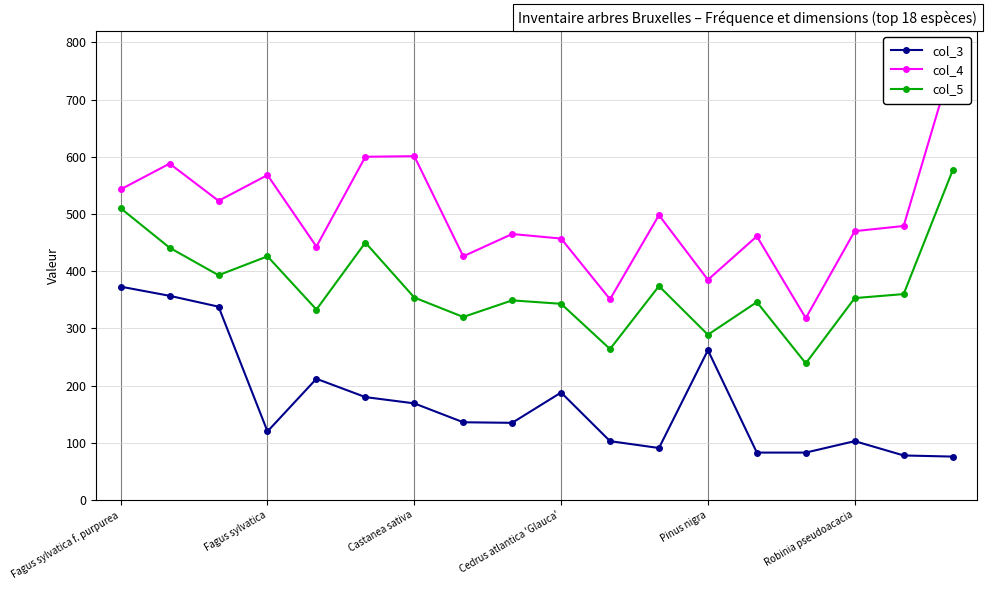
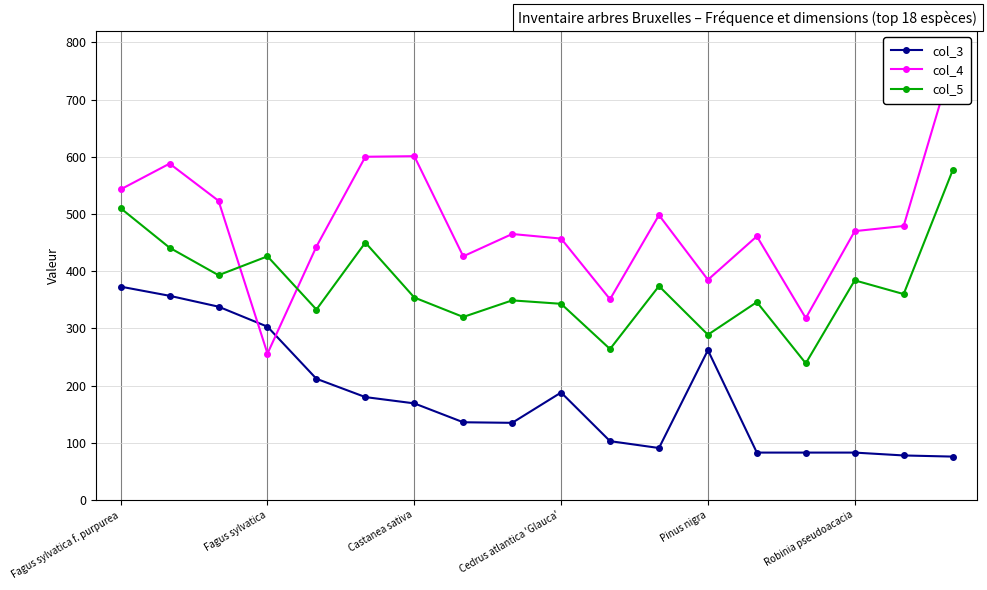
  {
    "col_3": {
      "Fagus sylvatica f. purpurea": 370,
-     "Fagus sylvatica": 120,
+     "Fagus sylvatica": 300,
      "Castanea sativa": 170,
      "Cedrus atlantica 'Glauca'": 190,
      "Pinus nigra": 260,
-     "Robinia pseudoacacia": 100
+     "Robinia pseudoacacia": 80
    },
    "col_4": {
      "Fagus sylvatica f. purpurea": 540,
-     "Fagus sylvatica": 570,
+     "Fagus sylvatica": 260,
      "Castanea sativa": 600,
      "Cedrus atlantica 'Glauca'": 460,
      "Pinus nigra": 390,
      "Robinia pseudoacacia": 470
    },
    "col_5": {
      "Fagus sylvatica f. purpurea": 510,
      "Fagus sylvatica": 430,
      "Castanea sativa": 350,
      "Cedrus atlantica 'Glauca'": 340,
      "Pinus nigra": 290,
-     "Robinia pseudoacacia": 350
+     "Robinia pseudoacacia": 380
    }
  }
